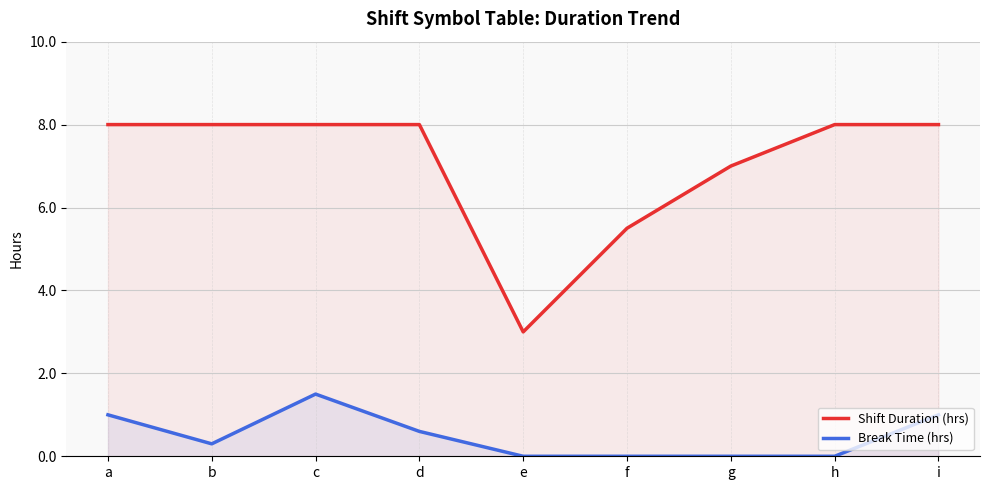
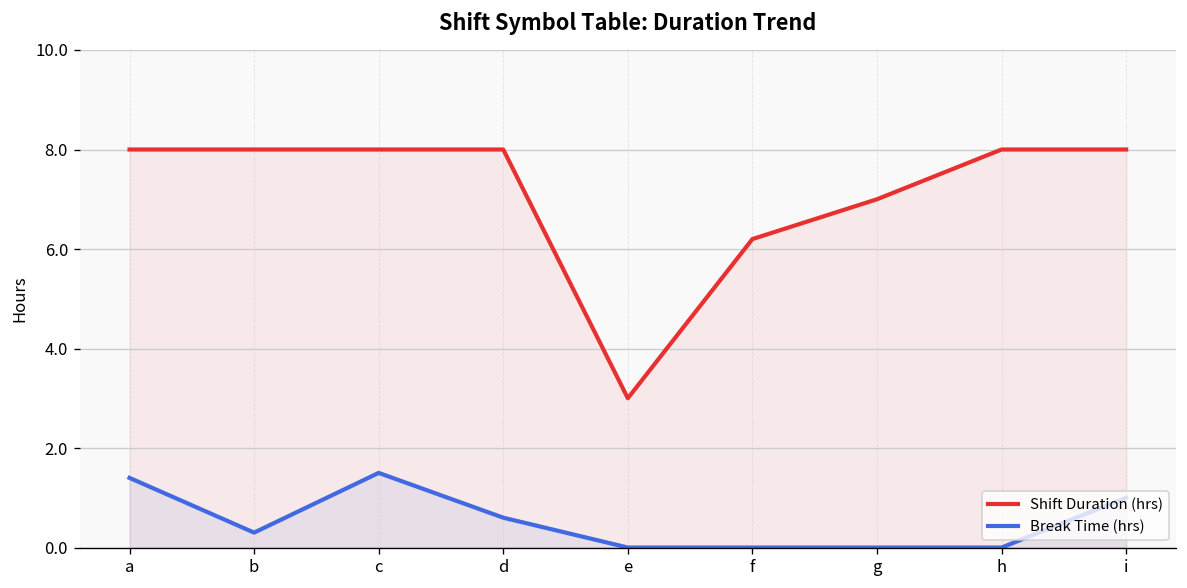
  {
    "Shift Duration (hrs)": {
      "a": 8.0,
      "b": 8.0,
      "c": 8.0,
      "d": 8.0,
      "e": 3.0,
-     "f": 5.5,
+     "f": 6.2,
      "g": 7.0,
      "h": 8.0,
      "i": 8.0
    },
    "Break Time (hrs)": {
-     "a": 1.0,
+     "a": 1.4,
      "b": 0.3,
      "c": 1.5,
      "d": 0.6,
      "e": 0.0,
      "f": 0.0,
      "g": 0.0,
      "h": 0.0
    }
  }
